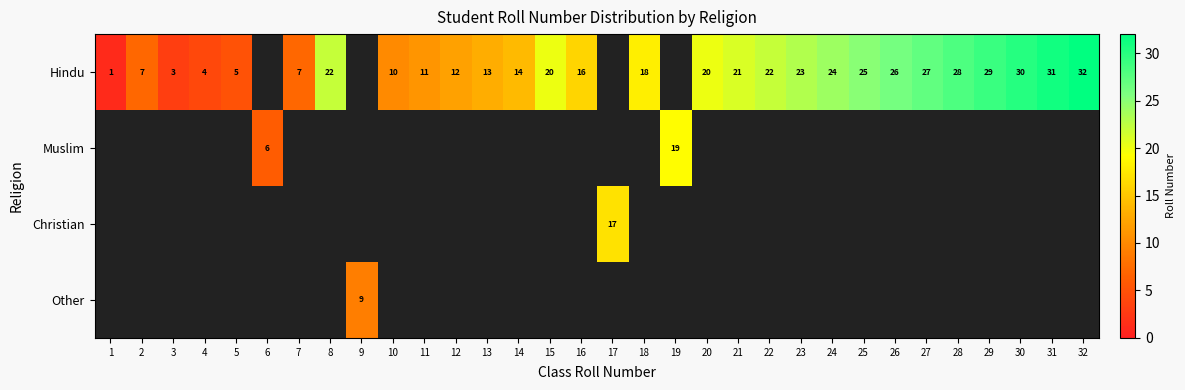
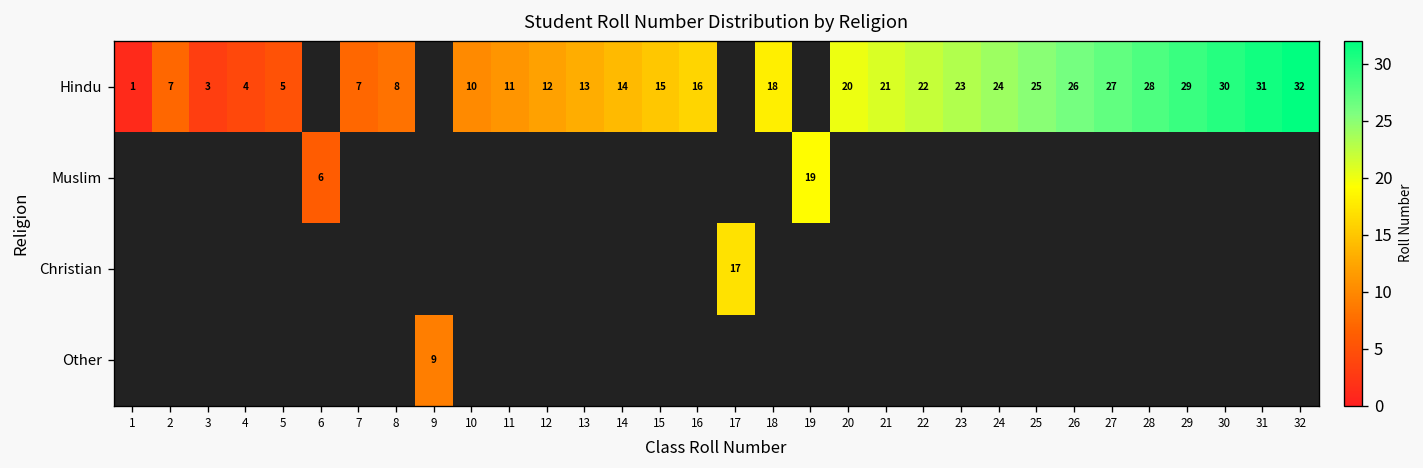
  {
    "Hindu": {
      "1": 1,
      "2": 7,
      "3": 3,
      "4": 4,
      "5": 5,
      "7": 7,
-     "8": 22,
+     "8": 8,
      "10": 10,
      "11": 11,
      "12": 12,
      "13": 13,
      "14": 14,
-     "15": 20,
+     "15": 15,
      "16": 16,
      "18": 18,
      "20": 20,
      "21": 21,
      "22": 22,
      "23": 23,
      "24": 24,
      "25": 25,
      "26": 26,
      "27": 27,
      "28": 28,
      "29": 29,
      "30": 30,
      "31": 31,
      "32": 32
    },
    "Muslim": {
      "6": 6,
      "19": 19
    },
    "Christian": {
      "17": 17
    },
    "Other": {
      "9": 9
    }
  }
